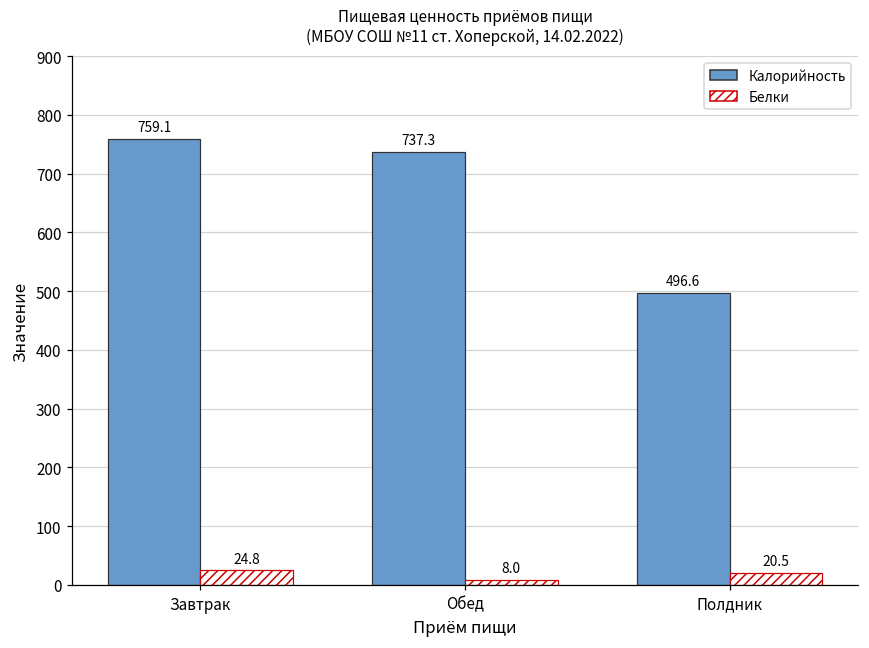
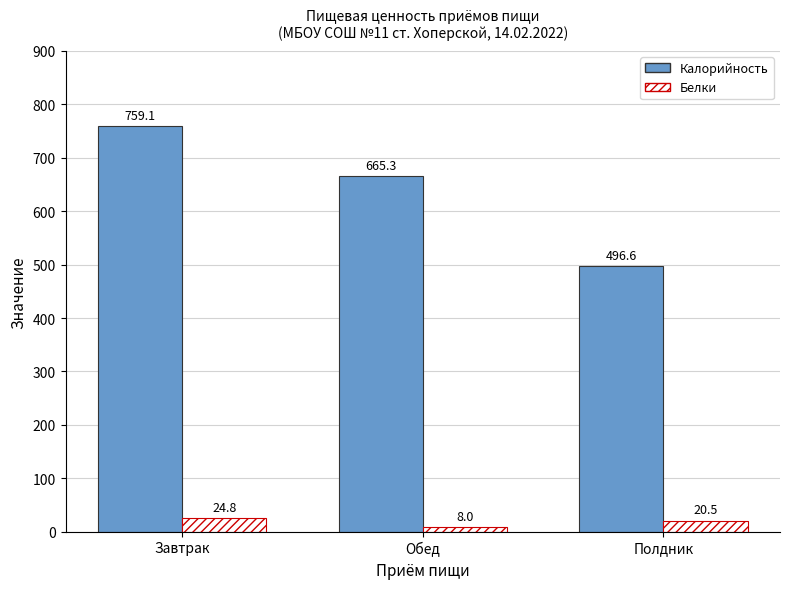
  {
    "Калорийность": {
      "Завтрак": 759.1,
-     "Обед": 737.3,
+     "Обед": 665.3,
      "Полдник": 496.6
    },
    "Белки": {
      "Завтрак": 24.8,
      "Обед": 8.0,
      "Полдник": 20.5
    }
  }
